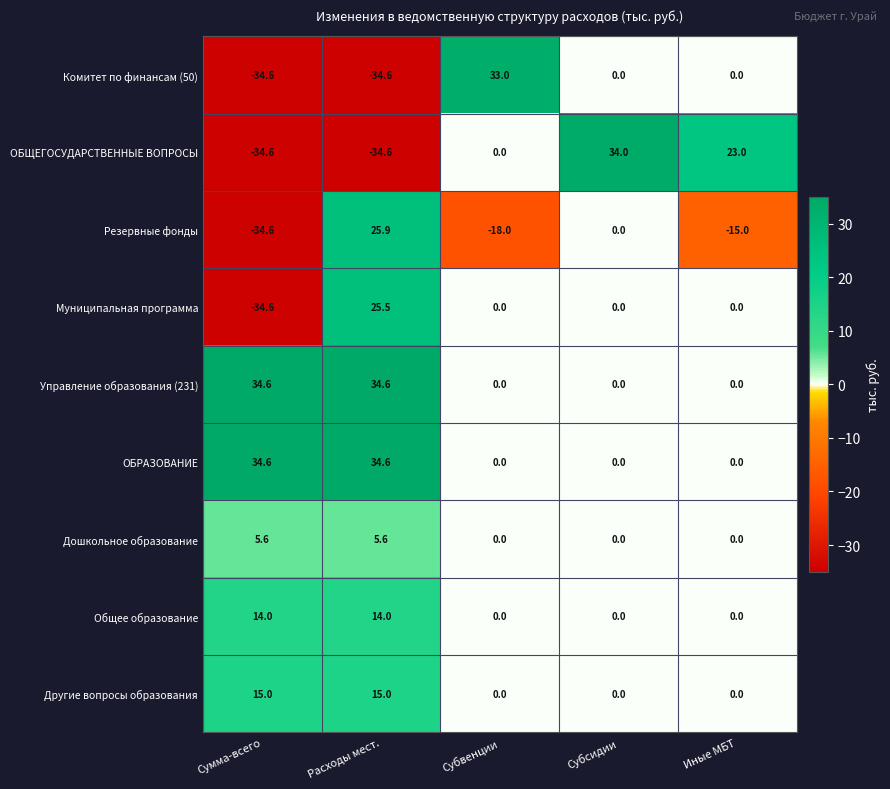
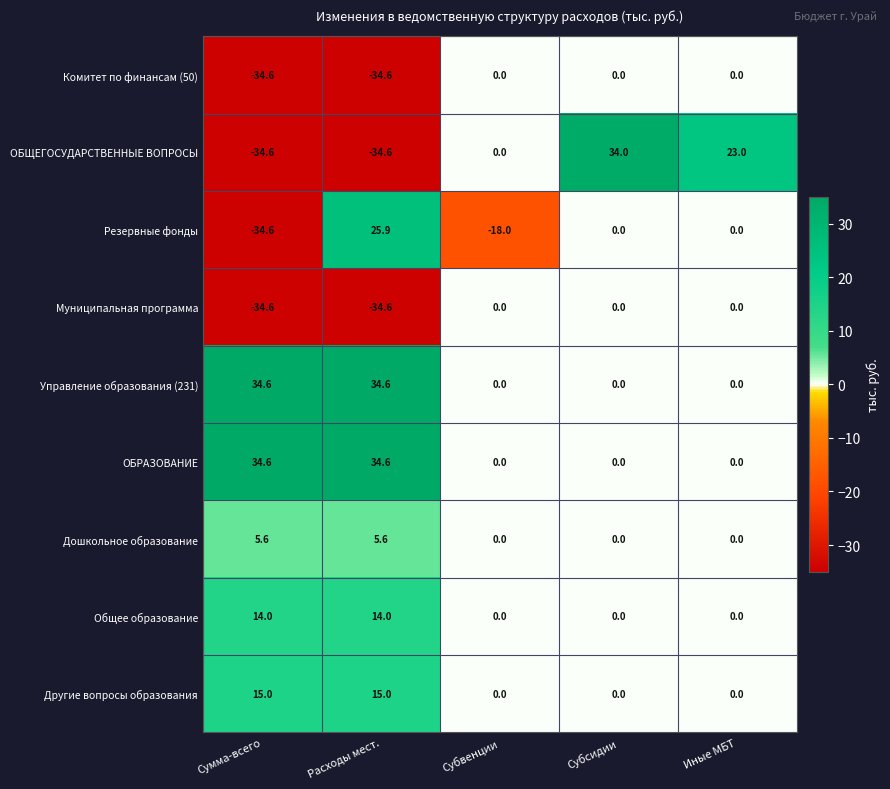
  {
    "Комитет по финансам (50)": {
      "Сумма-всего": -34.6,
      "Расходы мест.": -34.6,
-     "Субвенции": 33.0,
+     "Субвенции": 0.0,
      "Субсидии": 0.0,
      "Иные МБТ": 0.0
    },
    "ОБЩЕГОСУДАРСТВЕННЫЕ ВОПРОСЫ": {
      "Сумма-всего": -34.6,
      "Расходы мест.": -34.6,
      "Субвенции": 0.0,
      "Субсидии": 34.0,
      "Иные МБТ": 23.0
    },
    "Резервные фонды": {
      "Сумма-всего": -34.6,
      "Расходы мест.": 25.9,
      "Субвенции": -18.0,
      "Субсидии": 0.0,
-     "Иные МБТ": -15.0
+     "Иные МБТ": 0.0
    },
    "Муниципальная программа": {
      "Сумма-всего": -34.6,
-     "Расходы мест.": 25.5,
+     "Расходы мест.": -34.6,
      "Субвенции": 0.0,
      "Субсидии": 0.0,
      "Иные МБТ": 0.0
    },
    "Управление образования (231)": {
      "Сумма-всего": 34.6,
      "Расходы мест.": 34.6,
      "Субвенции": 0.0,
      "Субсидии": 0.0,
      "Иные МБТ": 0.0
    },
    "ОБРАЗОВАНИЕ": {
      "Сумма-всего": 34.6,
      "Расходы мест.": 34.6,
      "Субвенции": 0.0,
      "Субсидии": 0.0,
      "Иные МБТ": 0.0
    },
    "Дошкольное образование": {
      "Сумма-всего": 5.6,
      "Расходы мест.": 5.6,
      "Субвенции": 0.0,
      "Субсидии": 0.0,
      "Иные МБТ": 0.0
    },
    "Общее образование": {
      "Сумма-всего": 14.0,
      "Расходы мест.": 14.0,
      "Субвенции": 0.0,
      "Субсидии": 0.0,
      "Иные МБТ": 0.0
    },
    "Другие вопросы образования": {
      "Сумма-всего": 15.0,
      "Расходы мест.": 15.0,
      "Субвенции": 0.0,
      "Субсидии": 0.0,
      "Иные МБТ": 0.0
    }
  }
